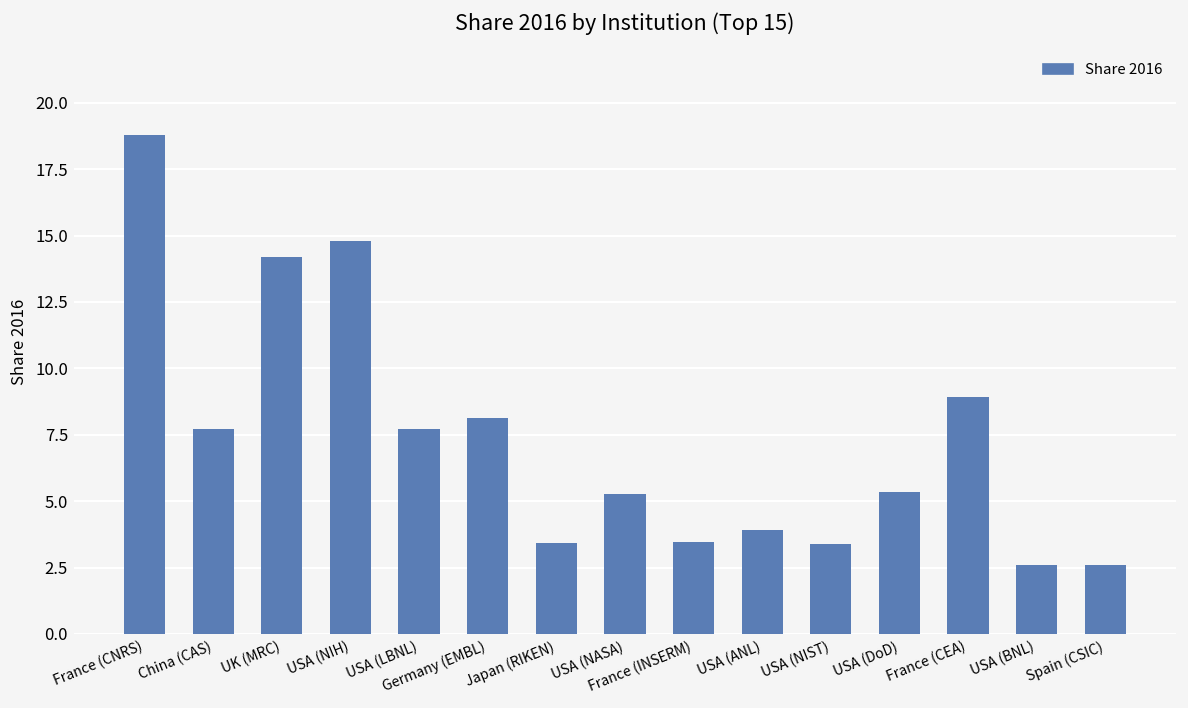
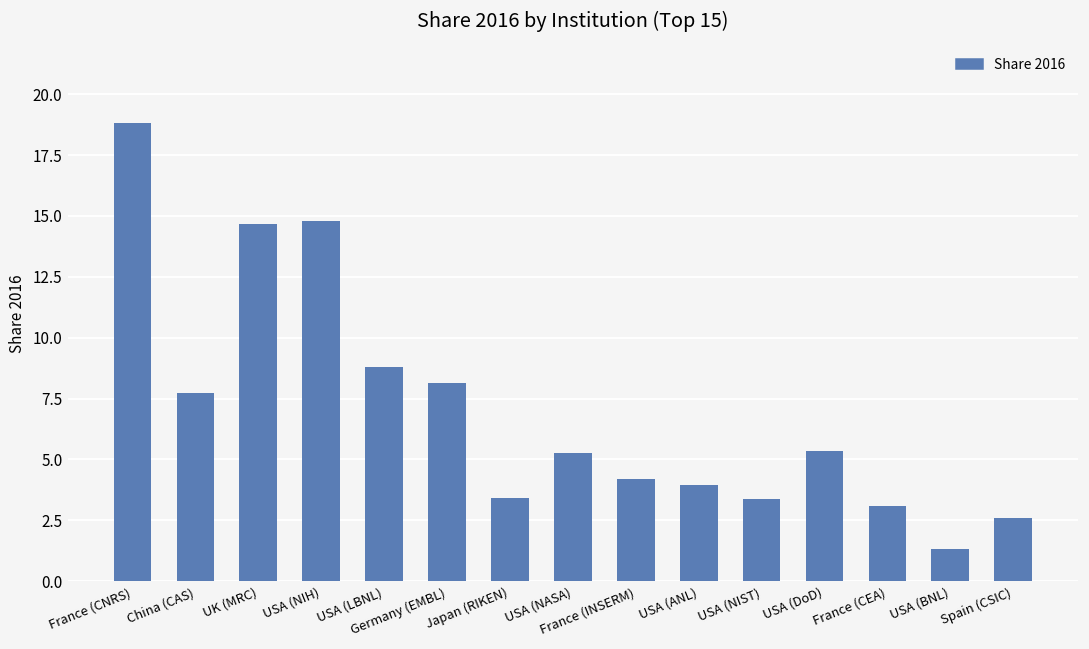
  {
    "France (CNRS)": 18.8,
    "China (CAS)": 7.7,
-   "UK (MRC)": 14.2,
+   "UK (MRC)": 14.7,
    "USA (NIH)": 14.8,
-   "USA (LBNL)": 7.7,
+   "USA (LBNL)": 8.8,
    "Germany (EMBL)": 8.2,
    "Japan (RIKEN)": 3.4,
    "USA (NASA)": 5.3,
-   "France (INSERM)": 3.5,
+   "France (INSERM)": 4.2,
    "USA (ANL)": 3.9,
    "USA (NIST)": 3.4,
    "USA (DoD)": 5.3,
-   "France (CEA)": 8.9,
-   "USA (BNL)": 2.6,
+   "France (CEA)": 3.1,
+   "USA (BNL)": 1.3,
    "Spain (CSIC)": 2.6
  }
